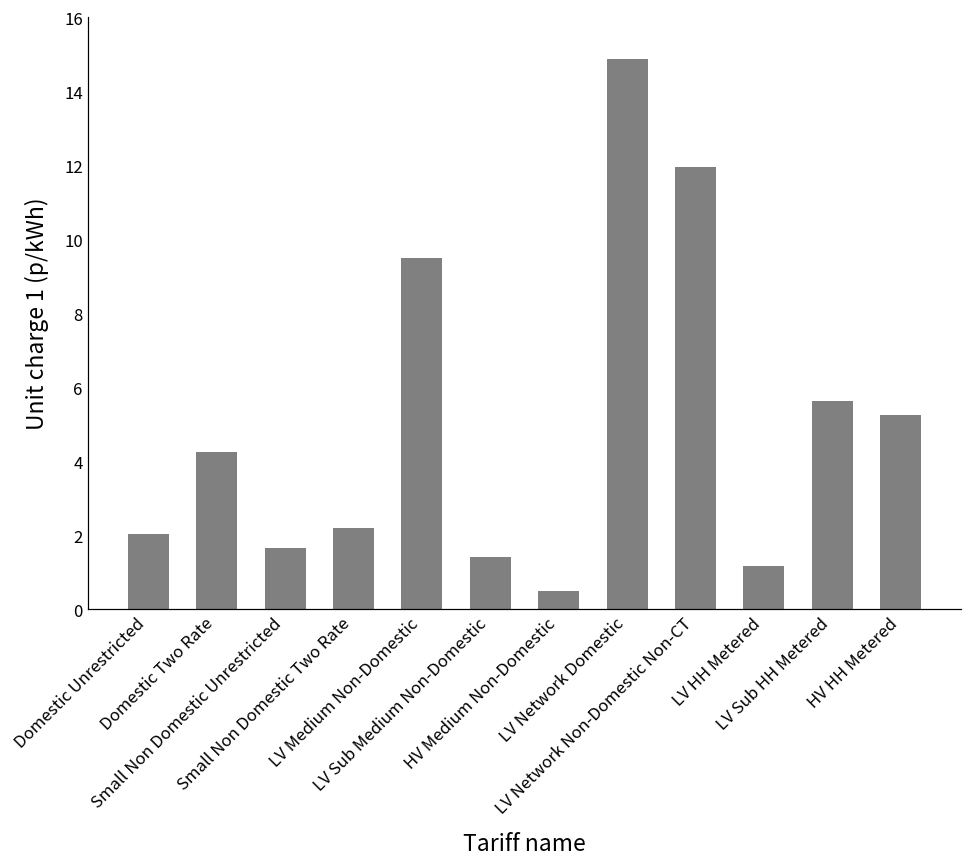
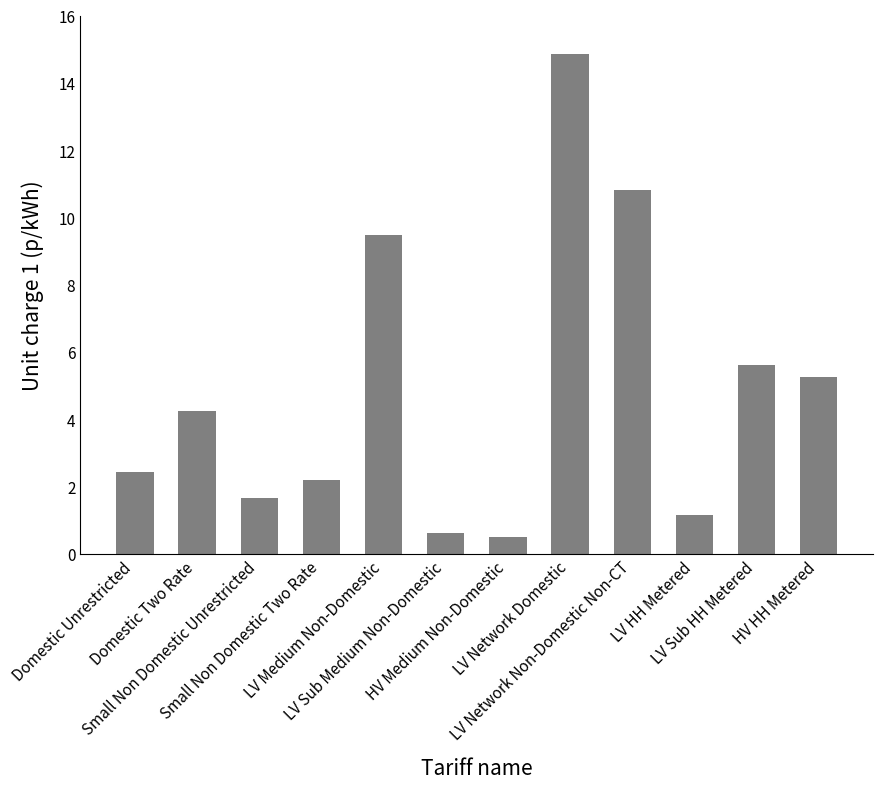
  {
-   "Domestic Unrestricted": 2.0,
+   "Domestic Unrestricted": 2.4,
    "Domestic Two Rate": 4.3,
    "Small Non Domestic Unrestricted": 1.7,
    "Small Non Domestic Two Rate": 2.2,
    "LV Medium Non-Domestic": 9.5,
-   "LV Sub Medium Non-Domestic": 1.4,
+   "LV Sub Medium Non-Domestic": 0.6,
    "HV Medium Non-Domestic": 0.5,
    "LV Network Domestic": 14.9,
-   "LV Network Non-Domestic Non-CT": 11.9,
+   "LV Network Non-Domestic Non-CT": 10.8,
    "LV HH Metered": 1.2,
    "LV Sub HH Metered": 5.6,
    "HV HH Metered": 5.3
  }
